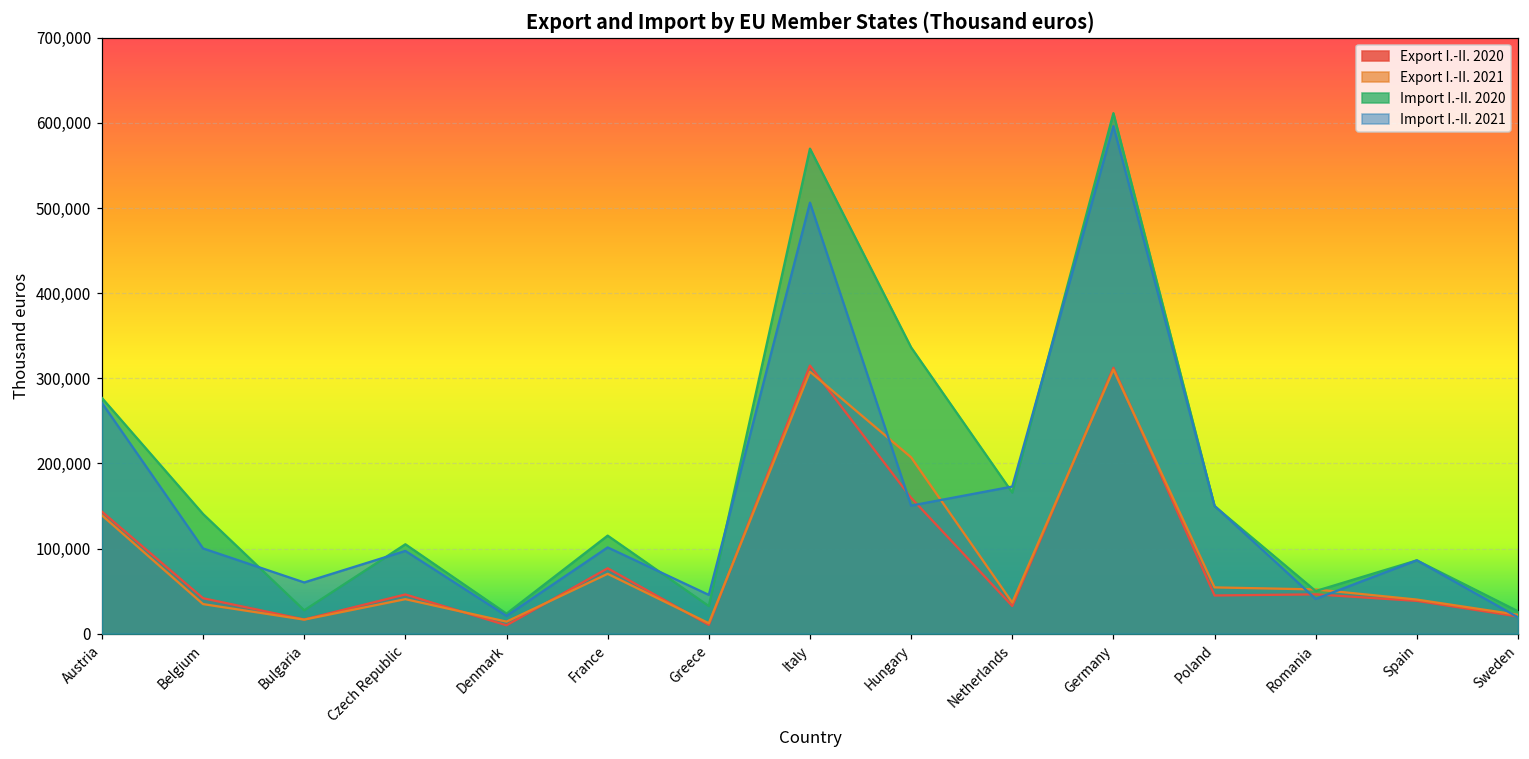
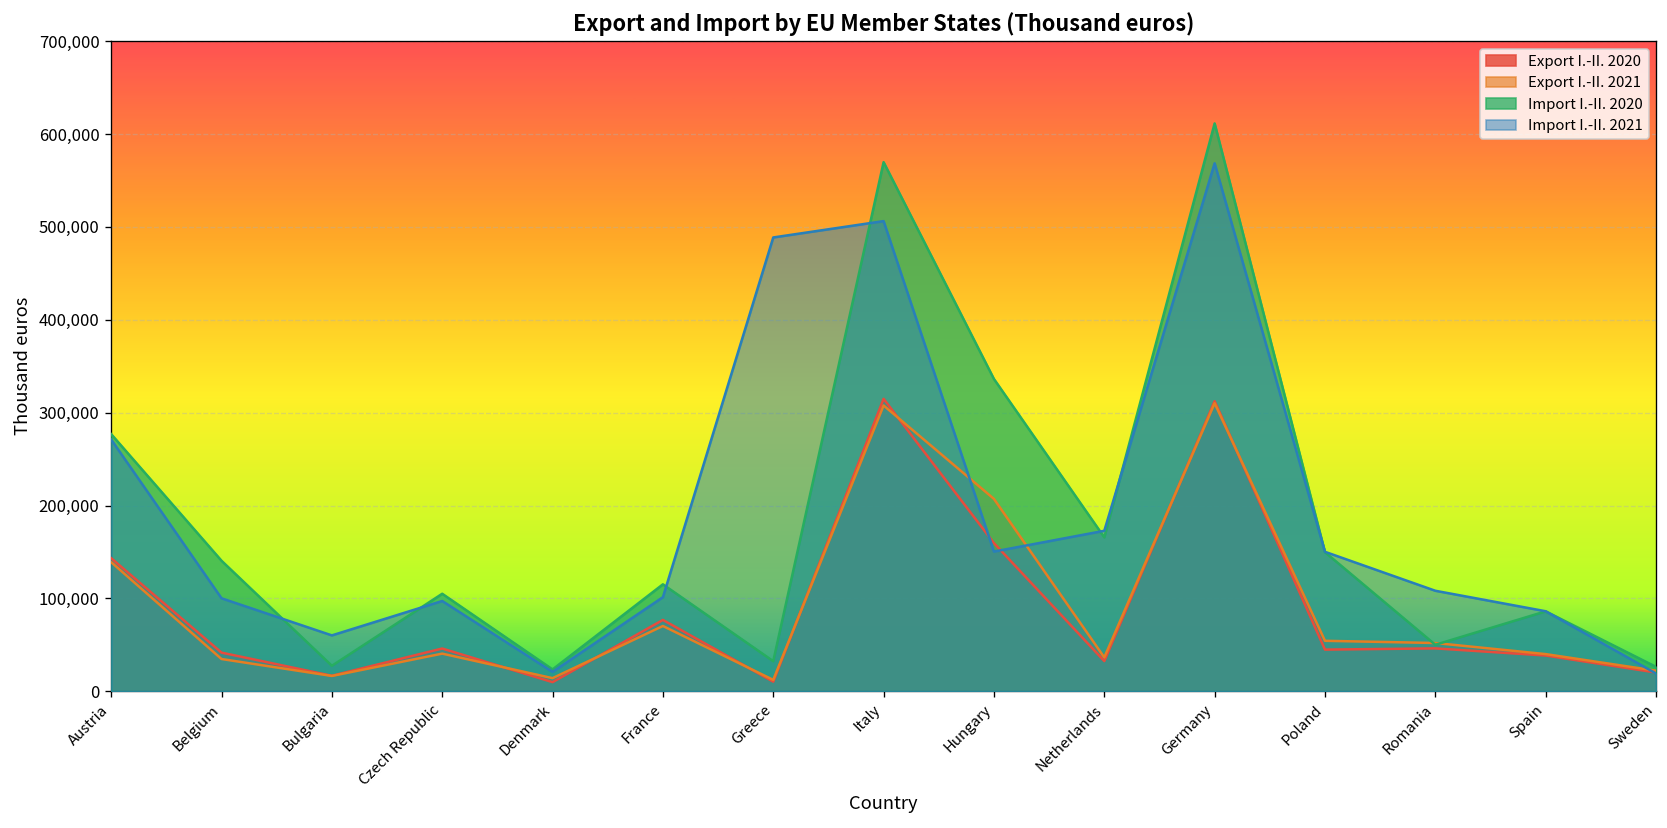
  {
    "Import I.-II. 2020": {
      "Austria": "280,000",
      "Belgium": "140,000",
      "Bulgaria": "30,000",
      "Czech Republic": "100,000",
      "France": "120,000",
      "Greece": "30,000",
      "Italy": "570,000",
      "Hungary": "340,000",
      "Netherlands": "170,000",
      "Germany": "610,000",
      "Sweden": "30,000"
    },
    "Import I.-II. 2021": {
      "Austria": "270,000",
      "Belgium": "100,000",
      "Bulgaria": "60,000",
      "Czech Republic": "100,000",
      "France": "100,000",
-     "Greece": "50,000",
+     "Greece": "490,000",
      "Italy": "510,000",
      "Hungary": "150,000",
      "Netherlands": "170,000",
-     "Germany": "600,000",
-     "Romania": "40,000"
+     "Germany": "570,000",
+     "Romania": "110,000"
    }
  }
